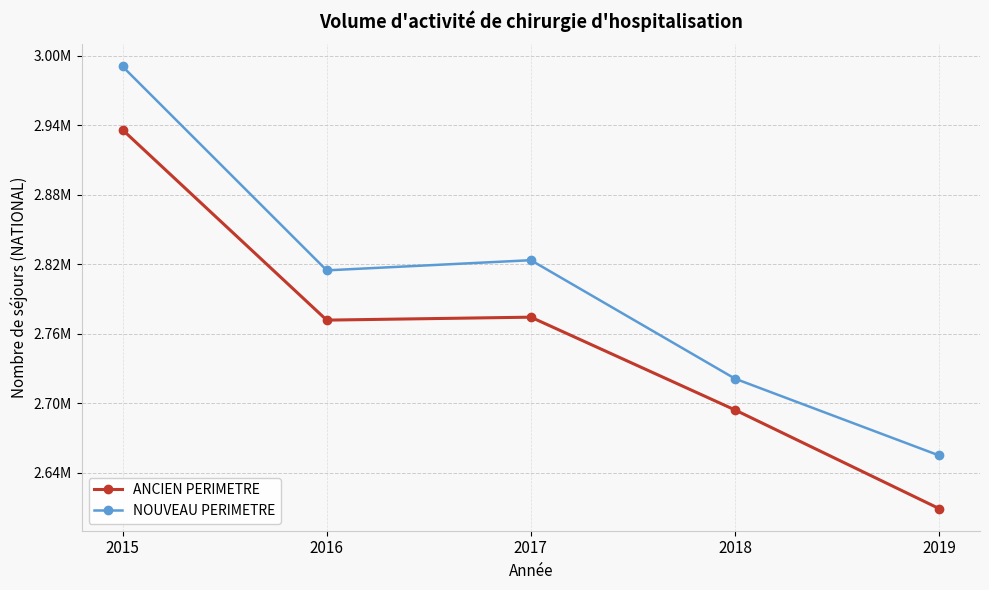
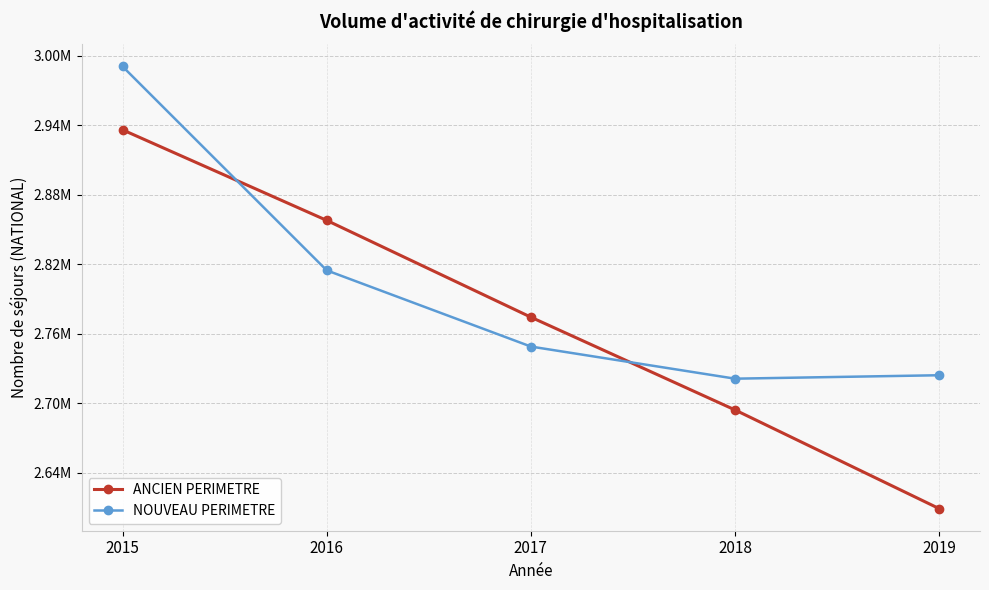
  {
    "ANCIEN PERIMETRE": {
      "2015": 2936000,
-     "2016": 2772000,
+     "2016": 2858000,
      "2017": 2774000,
      "2018": 2694000,
      "2019": 2609000
    },
    "NOUVEAU PERIMETRE": {
      "2015": 2991000,
      "2016": 2815000,
-     "2017": 2823000,
+     "2017": 2749000,
      "2018": 2721000,
-     "2019": 2655000
+     "2019": 2724000
    }
  }
